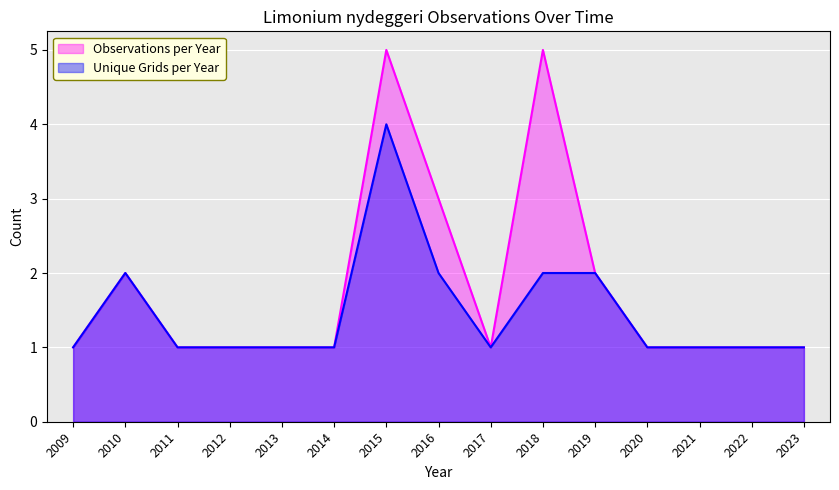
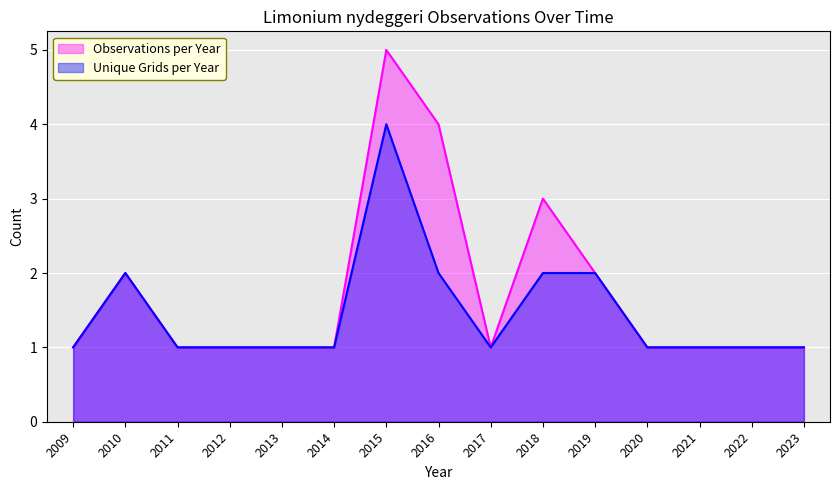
  {
    "Observations per Year": {
      "2015": 5,
-     "2016": 3,
-     "2018": 5
+     "2016": 4,
+     "2018": 3
    },
    "Unique Grids per Year": {
      "2015": 4,
      "2016": 2,
      "2018": 2
    }
  }
